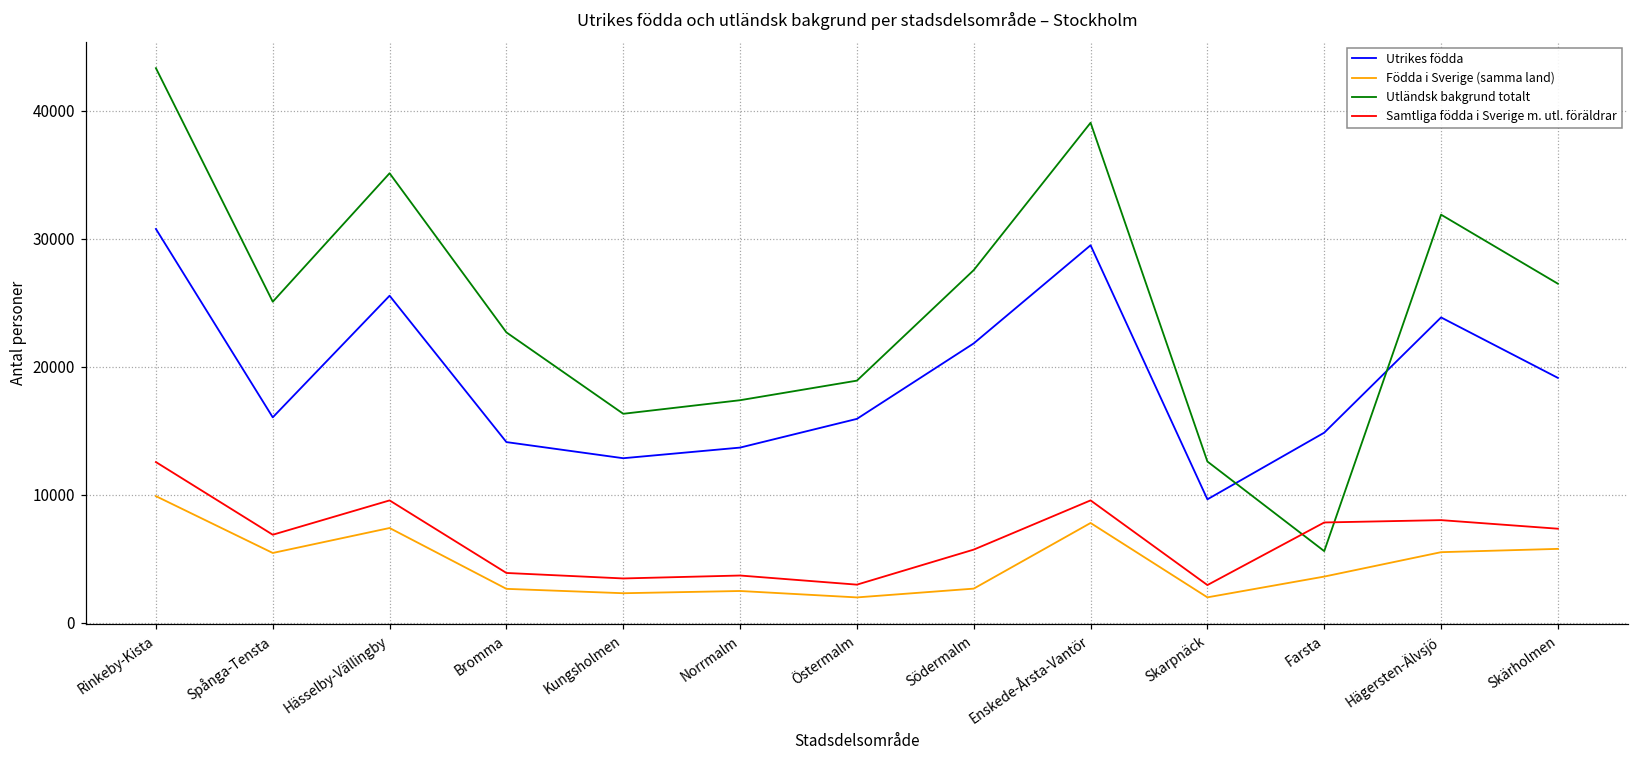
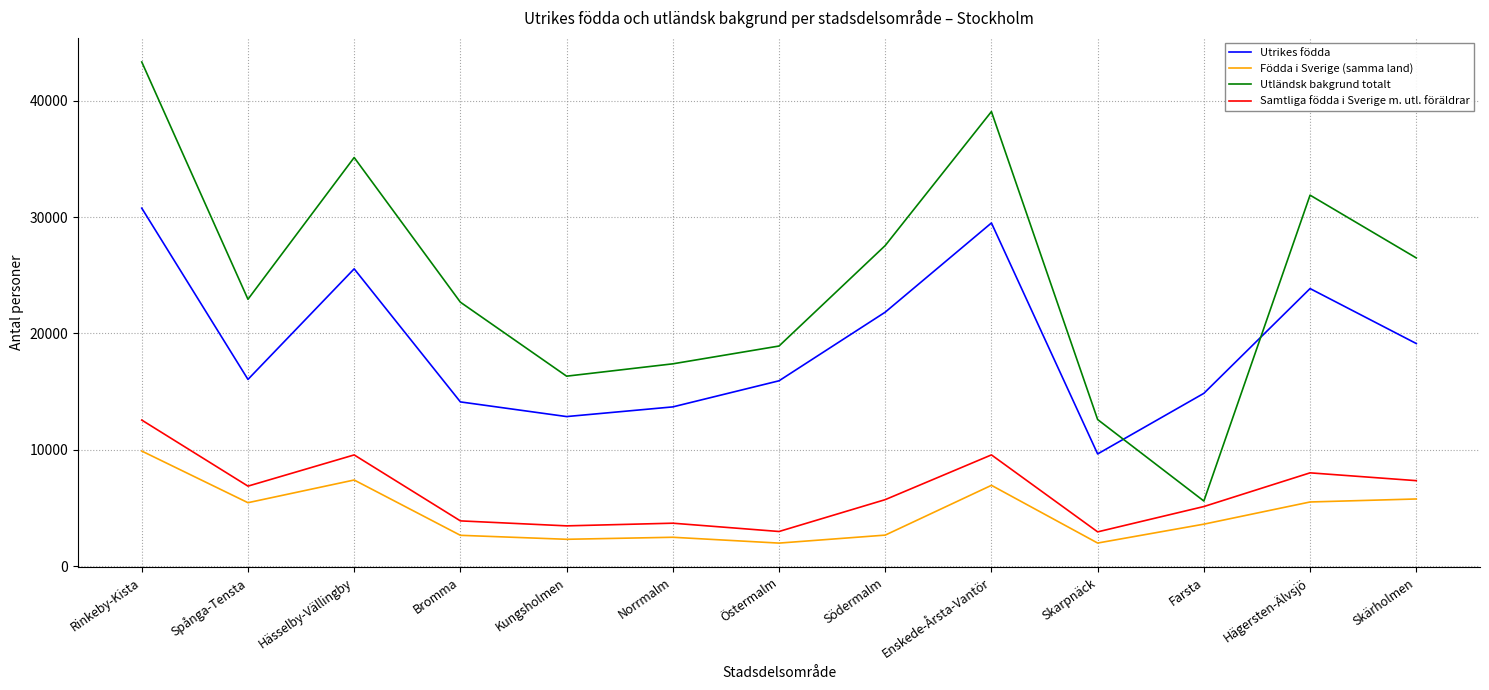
  {
    "Utrikes födda": {
      "Rinkeby-Kista": 30800,
      "Spånga-Tensta": 16100,
      "Hässelby-Vällingby": 25600,
      "Bromma": 14100,
      "Kungsholmen": 12900,
      "Norrmalm": 13700,
      "Östermalm": 15900,
      "Södermalm": 21800,
      "Enskede-Årsta-Vantör": 29500,
      "Skarpnäck": 9700,
      "Farsta": 14900,
      "Hägersten-Älvsjö": 23900,
      "Skärholmen": 19100
    },
    "Födda i Sverige (samma land)": {
      "Rinkeby-Kista": 9900,
      "Spånga-Tensta": 5500,
      "Hässelby-Vällingby": 7400,
      "Bromma": 2700,
      "Kungsholmen": 2300,
      "Norrmalm": 2500,
      "Östermalm": 2000,
      "Södermalm": 2700,
-     "Enskede-Årsta-Vantör": 7800,
+     "Enskede-Årsta-Vantör": 7000,
      "Skarpnäck": 2000,
      "Farsta": 3600,
      "Hägersten-Älvsjö": 5500,
      "Skärholmen": 5800
    },
    "Utländsk bakgrund totalt": {
      "Rinkeby-Kista": 43300,
-     "Spånga-Tensta": 25100,
+     "Spånga-Tensta": 22900,
      "Hässelby-Vällingby": 35100,
      "Bromma": 22700,
      "Kungsholmen": 16300,
      "Norrmalm": 17400,
      "Östermalm": 18900,
      "Södermalm": 27600,
      "Enskede-Årsta-Vantör": 39100,
      "Skarpnäck": 12600,
      "Farsta": 5600,
      "Hägersten-Älvsjö": 31900,
      "Skärholmen": 26500
    },
    "Samtliga födda i Sverige m. utl. föräldrar": {
      "Rinkeby-Kista": 12600,
      "Spånga-Tensta": 6900,
      "Hässelby-Vällingby": 9600,
      "Bromma": 3900,
      "Kungsholmen": 3500,
      "Norrmalm": 3700,
      "Östermalm": 3000,
      "Södermalm": 5700,
      "Enskede-Årsta-Vantör": 9600,
      "Skarpnäck": 3000,
-     "Farsta": 7800,
+     "Farsta": 5100,
      "Hägersten-Älvsjö": 8000,
      "Skärholmen": 7400
    }
  }
